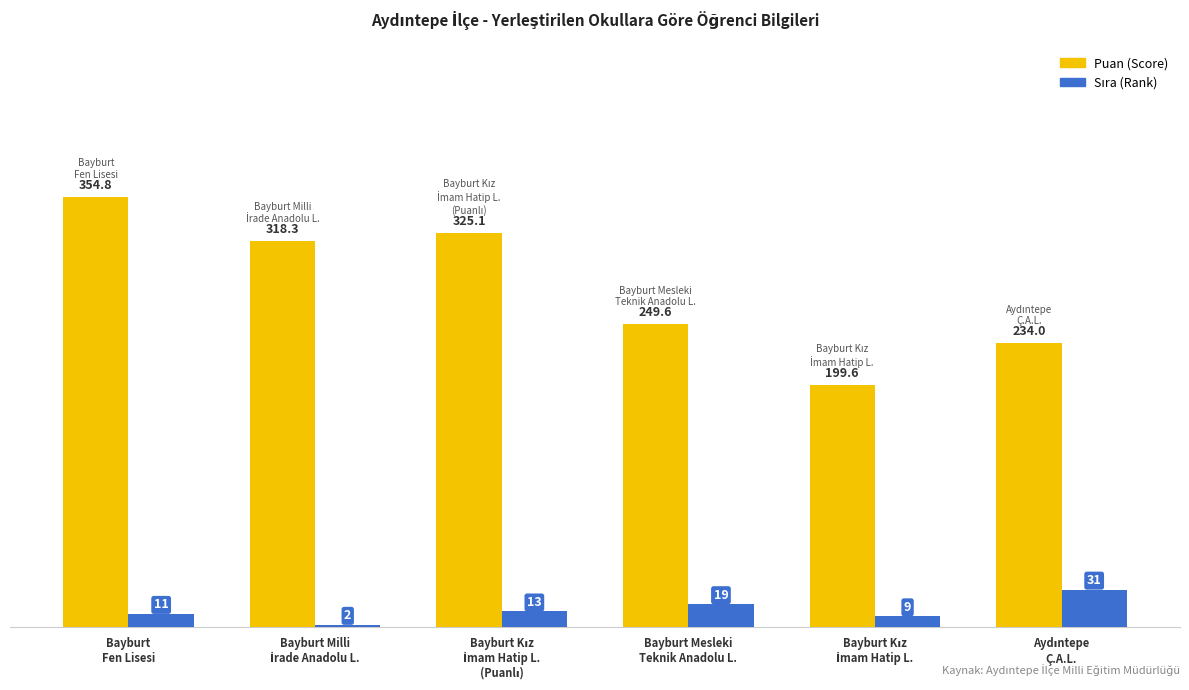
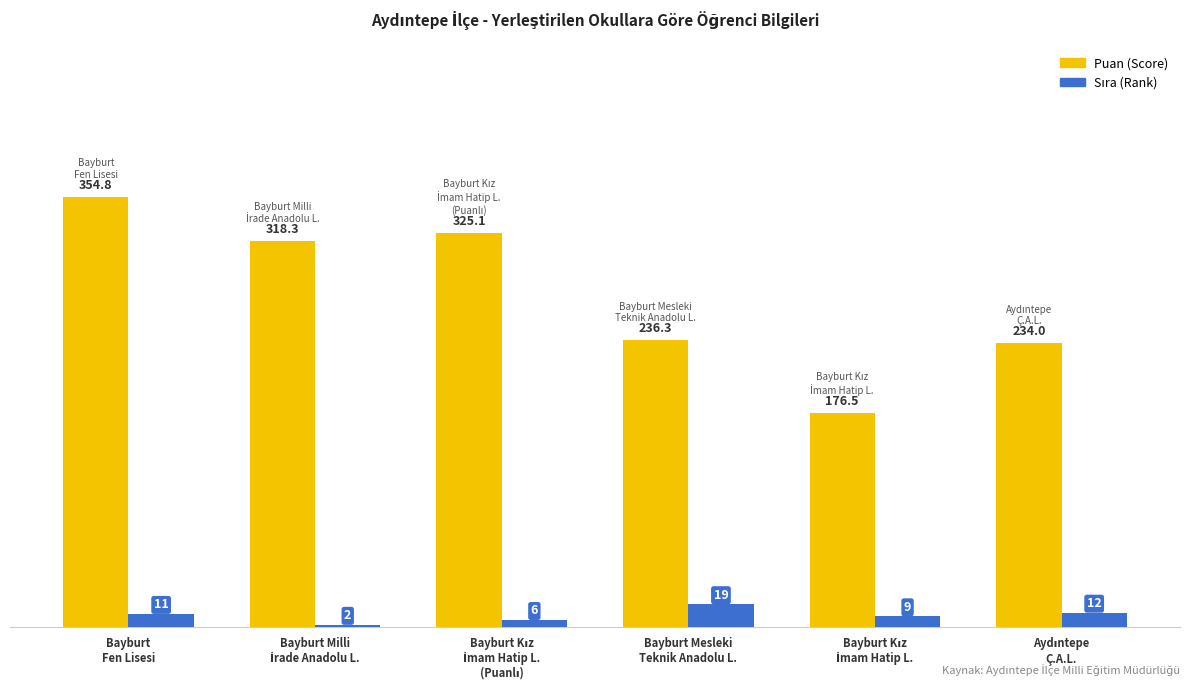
  {
    "Puan (Score)": {
      "Bayburt Fen Lisesi": 354.8,
      "Bayburt Milli İrade Anadolu L.": 318.3,
      "Bayburt Kız İmam Hatip L. (Puanlı)": 325.1,
-     "Bayburt Mesleki Teknik Anadolu L.": 249.6,
-     "Bayburt Kız İmam Hatip L.": 199.6,
+     "Bayburt Mesleki Teknik Anadolu L.": 236.3,
+     "Bayburt Kız İmam Hatip L.": 176.5,
      "Aydıntepe Ç.A.L.": 234.0
    },
    "Sıra (Rank)": {
-     "Bayburt Kız İmam Hatip L. (Puanlı)": 13,
-     "Aydıntepe Ç.A.L.": 31
+     "Bayburt Kız İmam Hatip L. (Puanlı)": 6,
+     "Aydıntepe Ç.A.L.": 12
    }
  }
